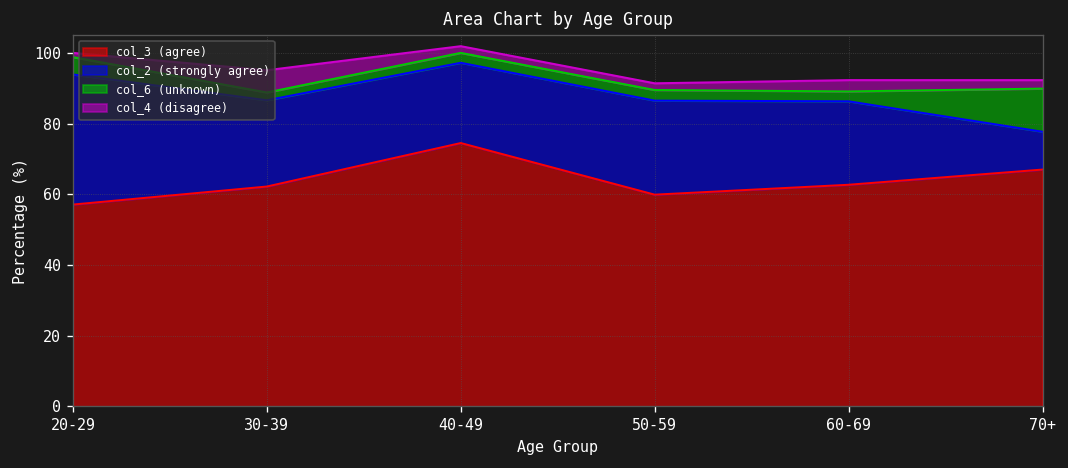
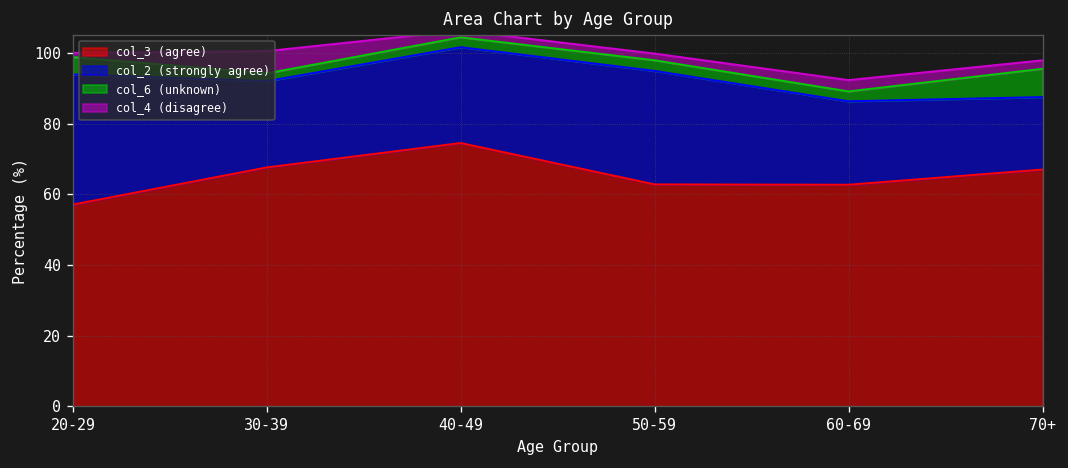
  {
    "col_3 (agree)": {
      "20-29": 57,
-     "30-39": 62,
+     "30-39": 68,
      "40-49": 75,
-     "50-59": 60,
+     "50-59": 63,
      "60-69": 63,
      "70+": 67
    },
    "col_2 (strongly agree)": {
      "20-29": 37,
-     "40-49": 23,
-     "50-59": 27,
+     "40-49": 27,
+     "50-59": 32,
      "60-69": 24,
-     "70+": 11
+     "70+": 21
    },
    "col_6 (unknown)": {
      "20-29": 5,
      "40-49": 3,
      "50-59": 3,
      "60-69": 3,
-     "70+": 12
+     "70+": 8
    },
    "col_4 (disagree)": {
      "20-29": 1,
      "50-59": 2,
      "60-69": 3,
      "70+": 2
    }
  }
